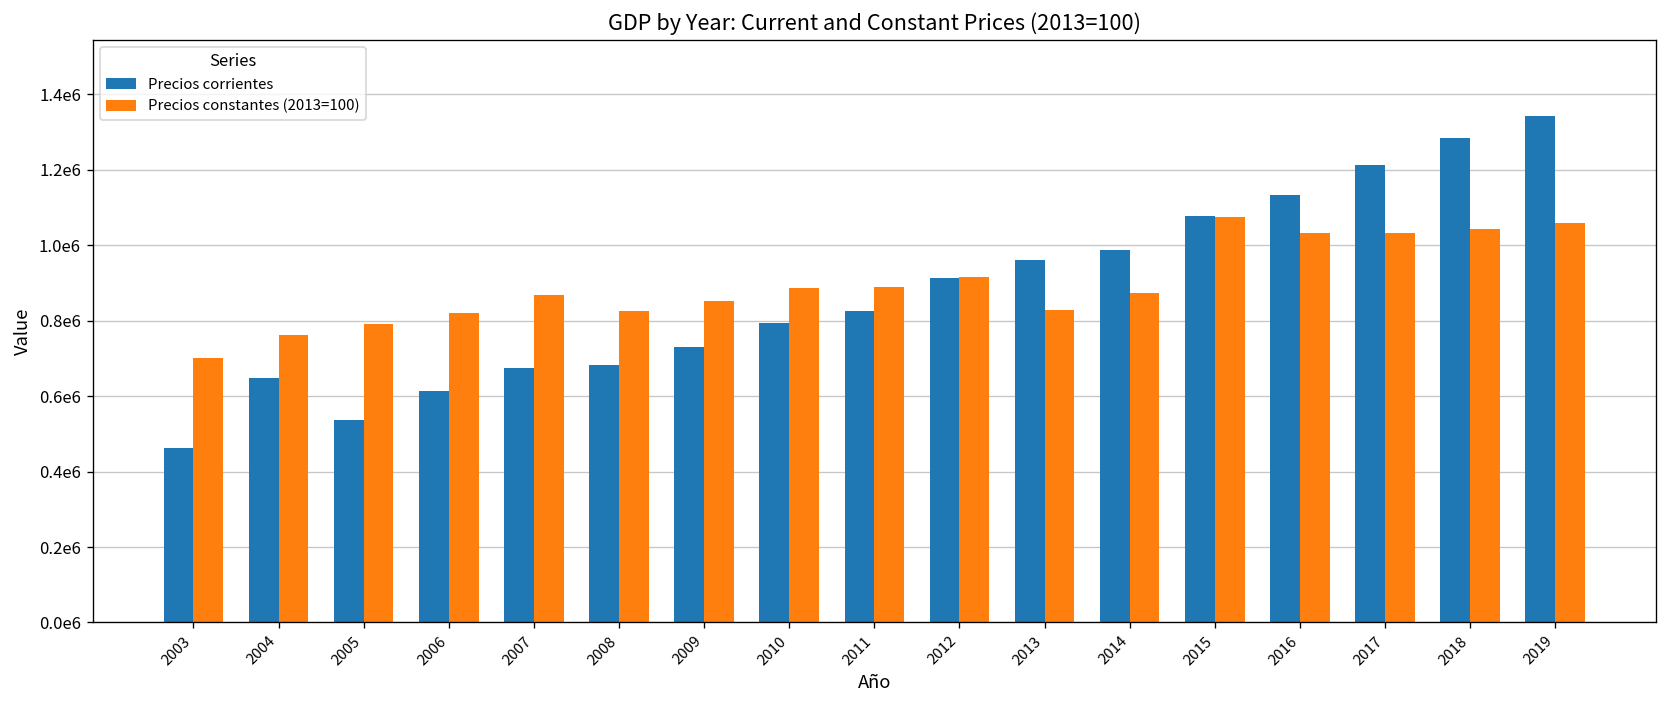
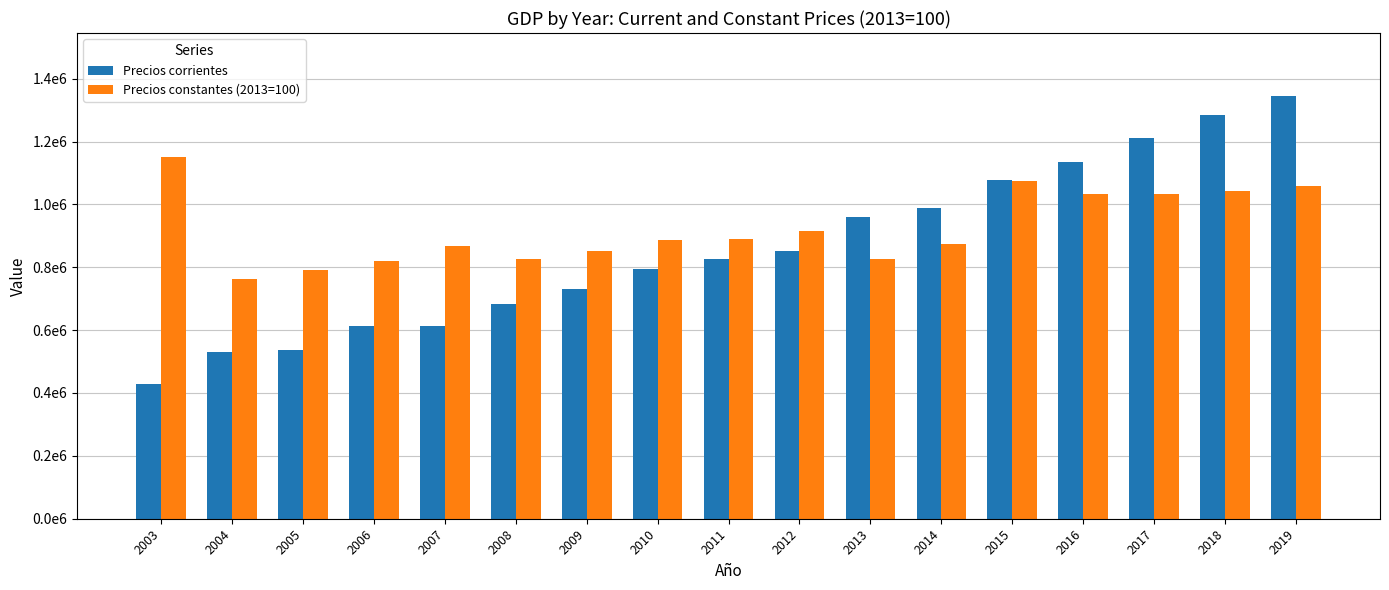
  {
    "Precios corrientes": {
-     "2003": 460000,
-     "2004": 650000,
+     "2003": 430000,
+     "2004": 530000,
      "2005": 540000,
      "2006": 610000,
-     "2007": 670000,
+     "2007": 610000,
      "2008": 680000,
      "2009": 730000,
      "2010": 790000,
      "2011": 830000,
-     "2012": 910000,
+     "2012": 850000,
      "2013": 960000,
      "2014": 990000,
      "2015": 1080000,
      "2016": 1130000,
      "2017": 1210000,
      "2018": 1290000,
      "2019": 1340000
    },
    "Precios constantes (2013=100)": {
-     "2003": 700000,
+     "2003": 1150000,
      "2004": 760000,
      "2005": 790000,
      "2006": 820000,
      "2007": 870000,
      "2008": 830000,
      "2009": 850000,
      "2010": 890000,
      "2011": 890000,
      "2012": 910000,
      "2013": 830000,
      "2014": 870000,
      "2015": 1080000,
      "2016": 1030000,
      "2017": 1030000,
      "2018": 1040000,
      "2019": 1060000
    }
  }
